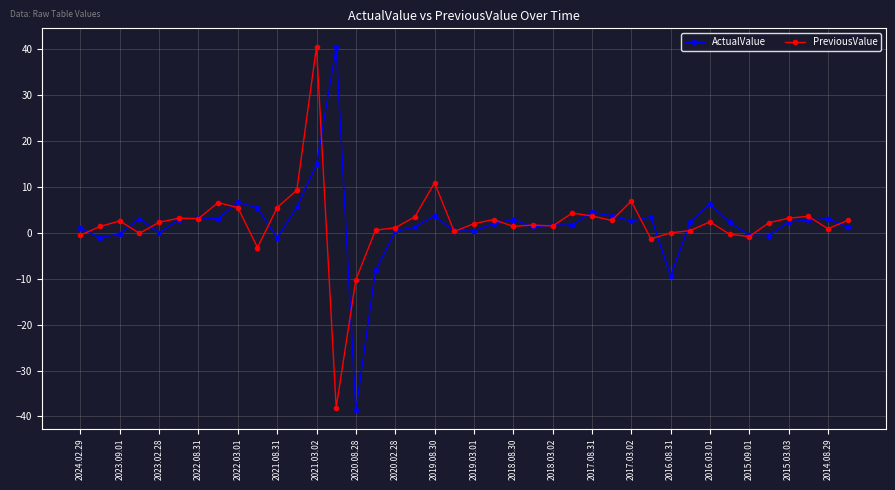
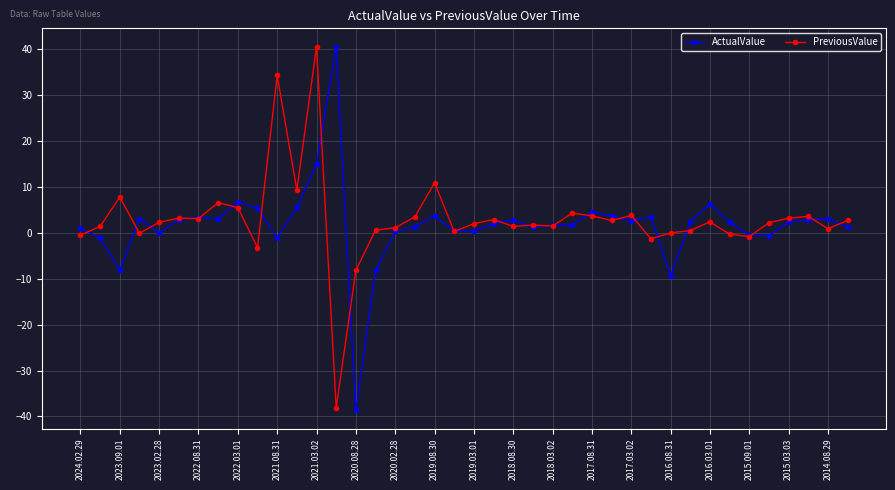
  {
    "ActualValue": {
      "2024.02.29": 1,
-     "2023.09.01": 0,
+     "2023.09.01": -8,
      "2023.02.28": 0,
      "2022.03.01": 7,
      "2021.08.31": -1,
      "2021.03.02": 15,
      "2020.08.28": -39,
      "2020.02.28": 0,
      "2019.08.30": 4,
      "2019.03.01": 0,
      "2018.08.30": 3,
      "2017.08.31": 5,
      "2017.03.02": 3,
      "2016.08.31": -9,
      "2016.03.01": 6,
      "2015.03.03": 2,
      "2014.08.29": 3
    },
    "PreviousValue": {
      "2024.02.29": -1,
-     "2023.09.01": 3,
+     "2023.09.01": 8,
      "2023.02.28": 2,
      "2022.03.01": 6,
-     "2021.08.31": 6,
+     "2021.08.31": 34,
      "2021.03.02": 41,
-     "2020.08.28": -10,
+     "2020.08.28": -8,
      "2020.02.28": 1,
      "2019.08.30": 11,
      "2019.03.01": 2,
      "2018.08.30": 1,
      "2017.08.31": 4,
-     "2017.03.02": 7,
+     "2017.03.02": 4,
      "2016.08.31": 0,
      "2016.03.01": 2,
      "2015.03.03": 3,
      "2014.08.29": 1
    }
  }
